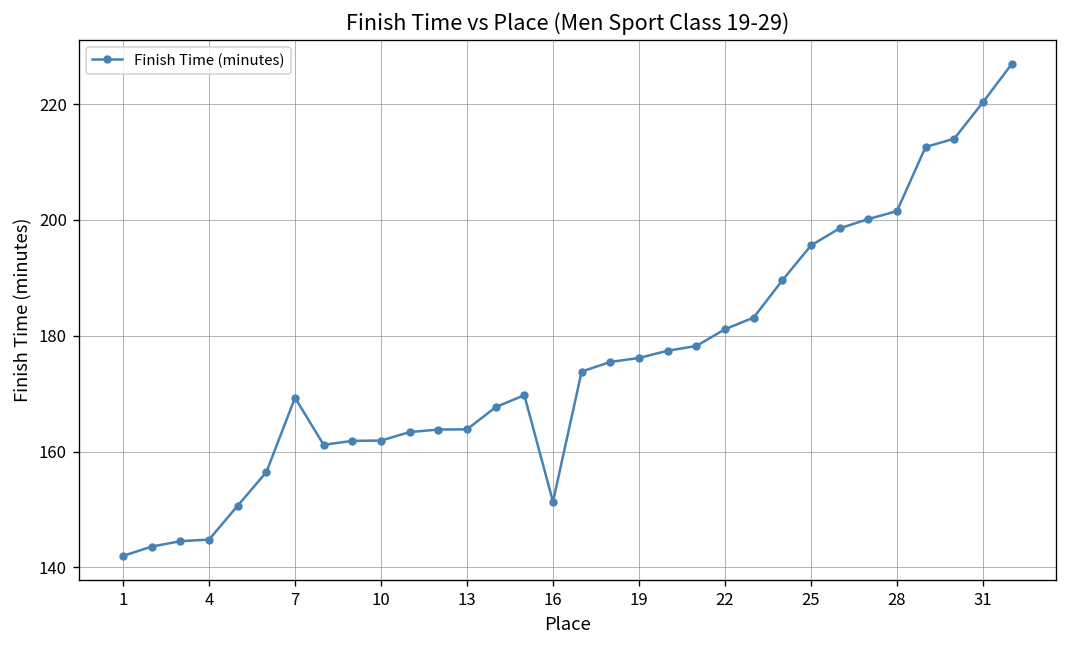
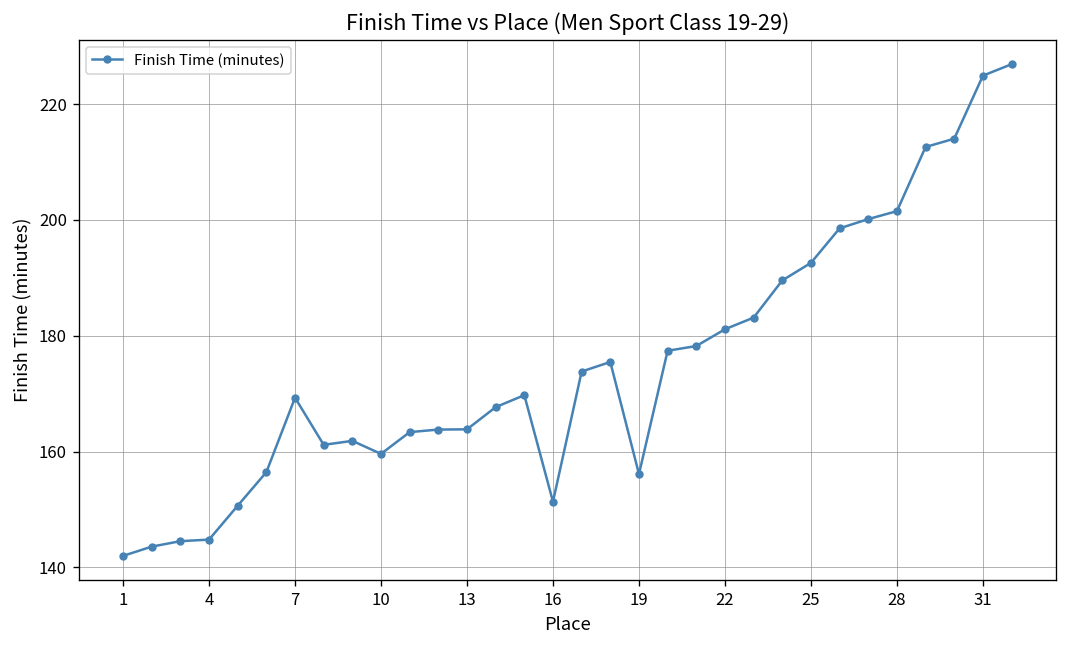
  {
    "1": 142,
    "4": 145,
    "7": 169,
-   "10": 162,
+   "10": 160,
    "13": 164,
    "16": 151,
-   "19": 176,
+   "19": 156,
    "22": 181,
-   "25": 196,
+   "25": 193,
    "28": 202,
-   "31": 220
+   "31": 225
  }
